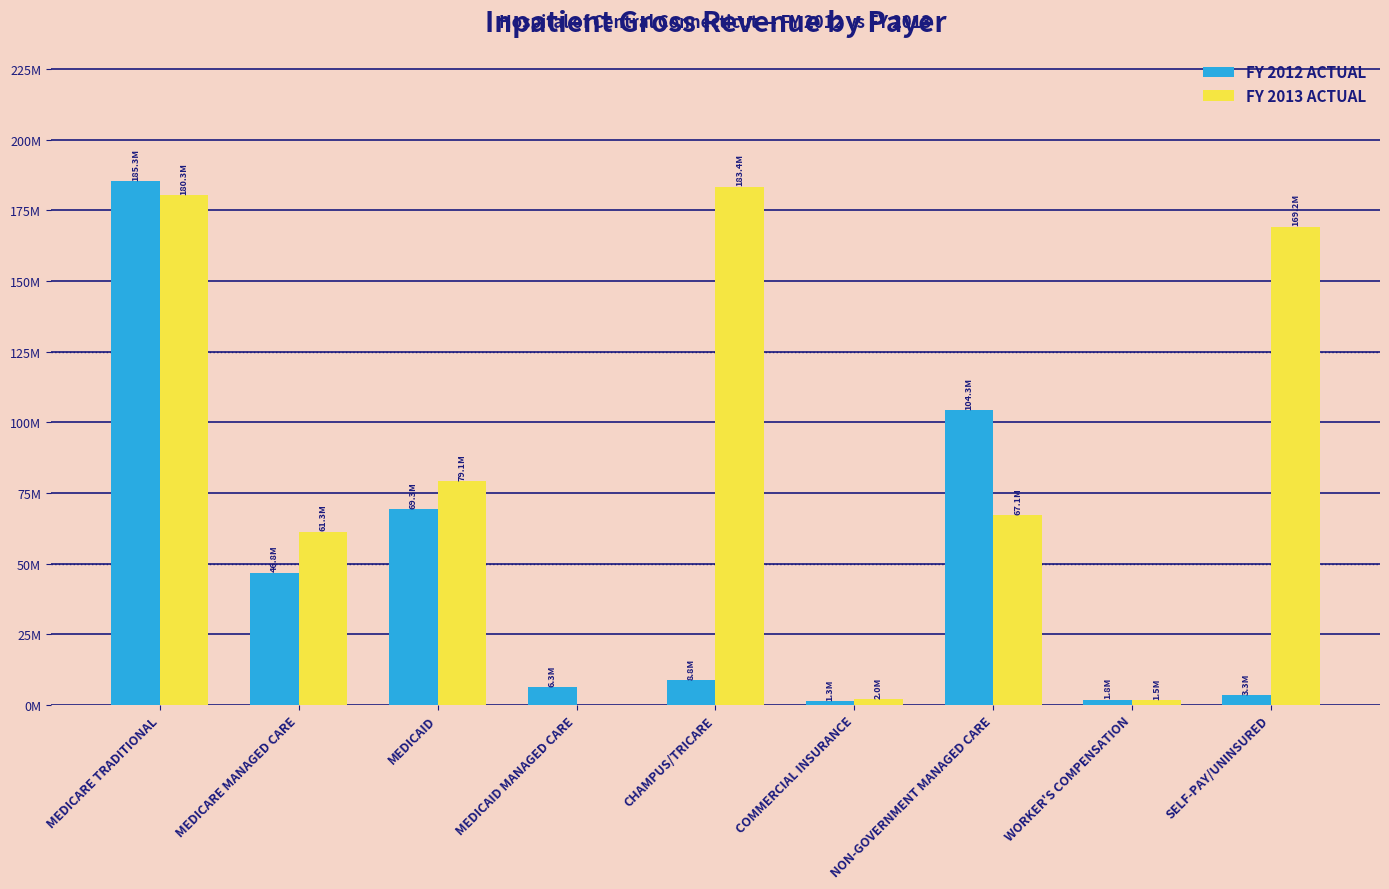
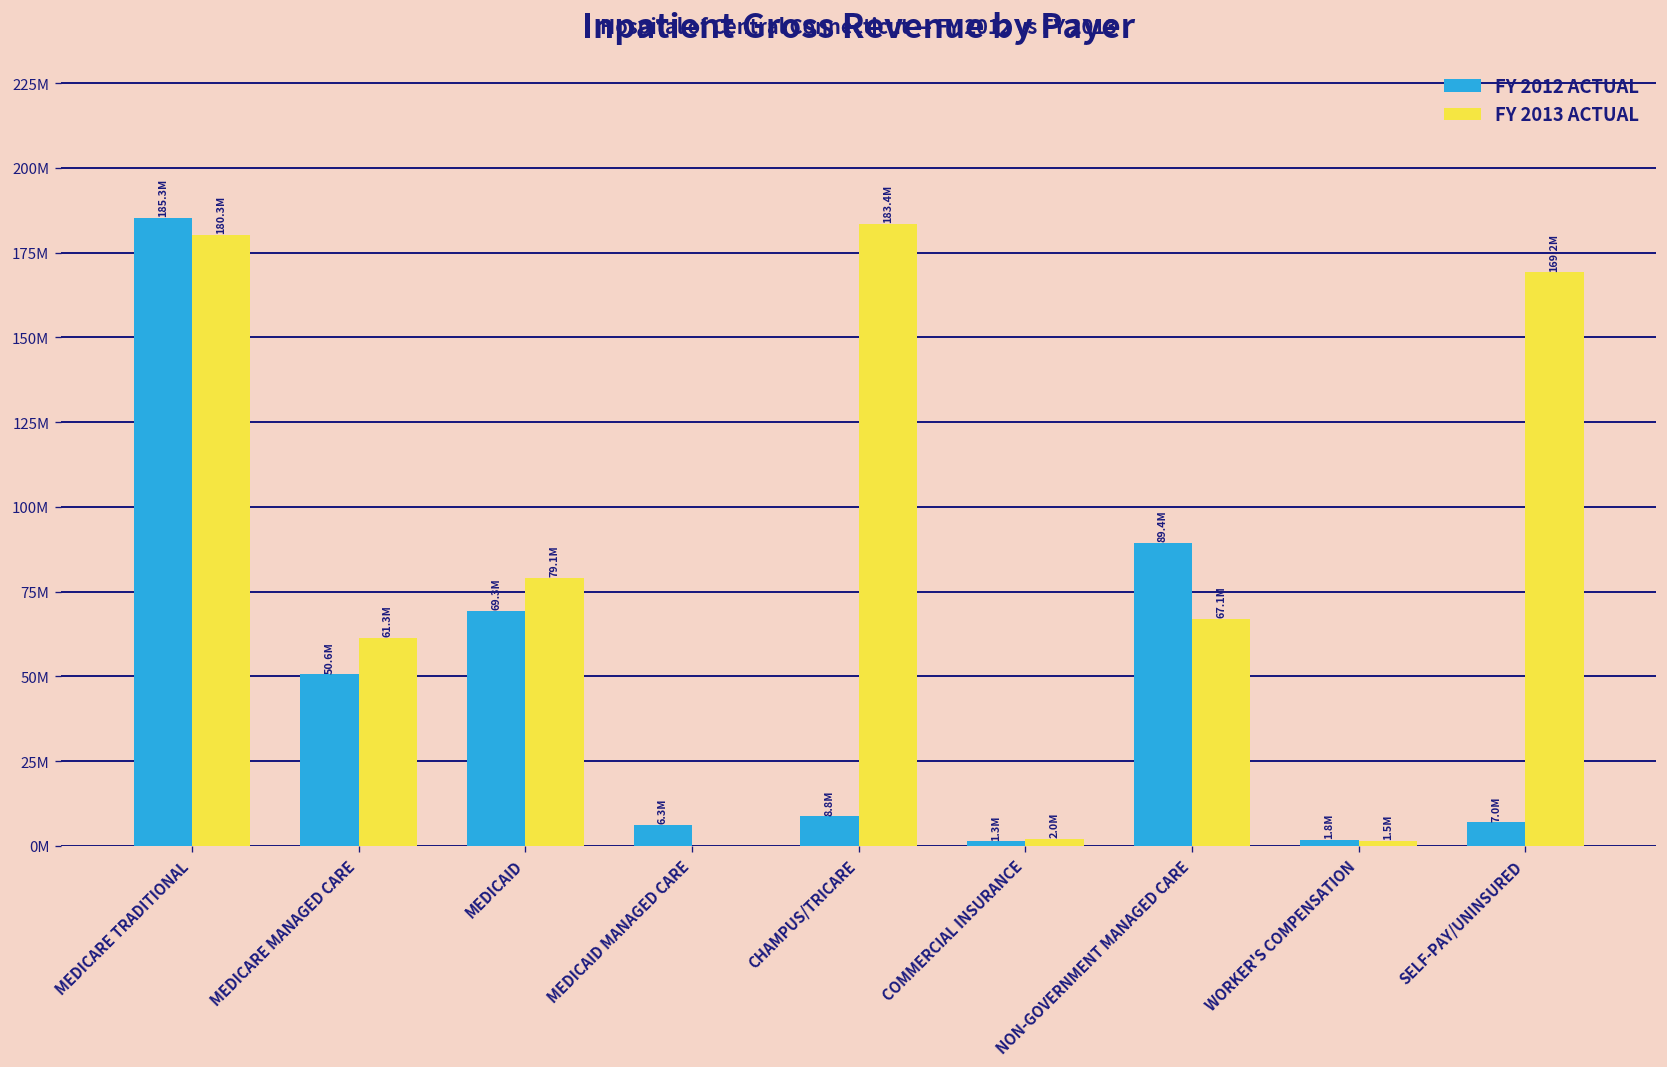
  {
    "FY 2012 ACTUAL": {
      "MEDICARE TRADITIONAL": "185.3M",
-     "MEDICARE MANAGED CARE": "46.8M",
+     "MEDICARE MANAGED CARE": "50.6M",
      "MEDICAID": "69.3M",
      "MEDICAID MANAGED CARE": "6.3M",
      "CHAMPUS/TRICARE": "8.8M",
      "COMMERCIAL INSURANCE": "1.3M",
-     "NON-GOVERNMENT MANAGED CARE": "104.3M",
+     "NON-GOVERNMENT MANAGED CARE": "89.4M",
      "WORKER'S COMPENSATION": "1.8M",
-     "SELF-PAY/UNINSURED": "3.3M"
+     "SELF-PAY/UNINSURED": "7.0M"
    },
    "FY 2013 ACTUAL": {
      "MEDICARE TRADITIONAL": "180.3M",
      "MEDICARE MANAGED CARE": "61.3M",
      "MEDICAID": "79.1M",
      "CHAMPUS/TRICARE": "183.4M",
      "COMMERCIAL INSURANCE": "2.0M",
      "NON-GOVERNMENT MANAGED CARE": "67.1M",
      "WORKER'S COMPENSATION": "1.5M",
      "SELF-PAY/UNINSURED": "169.2M"
    }
  }
